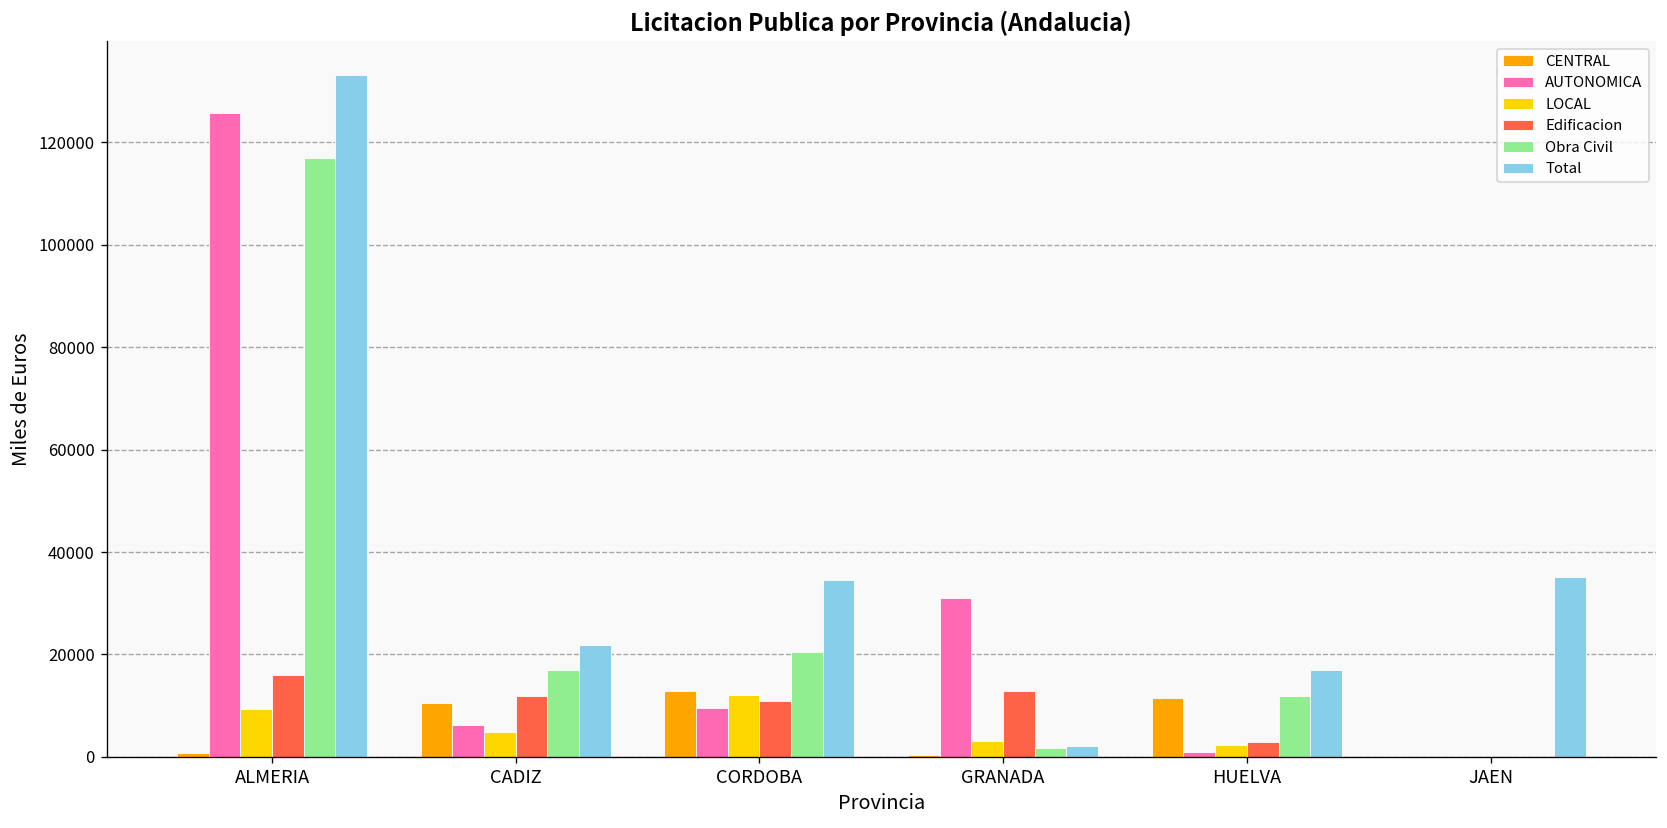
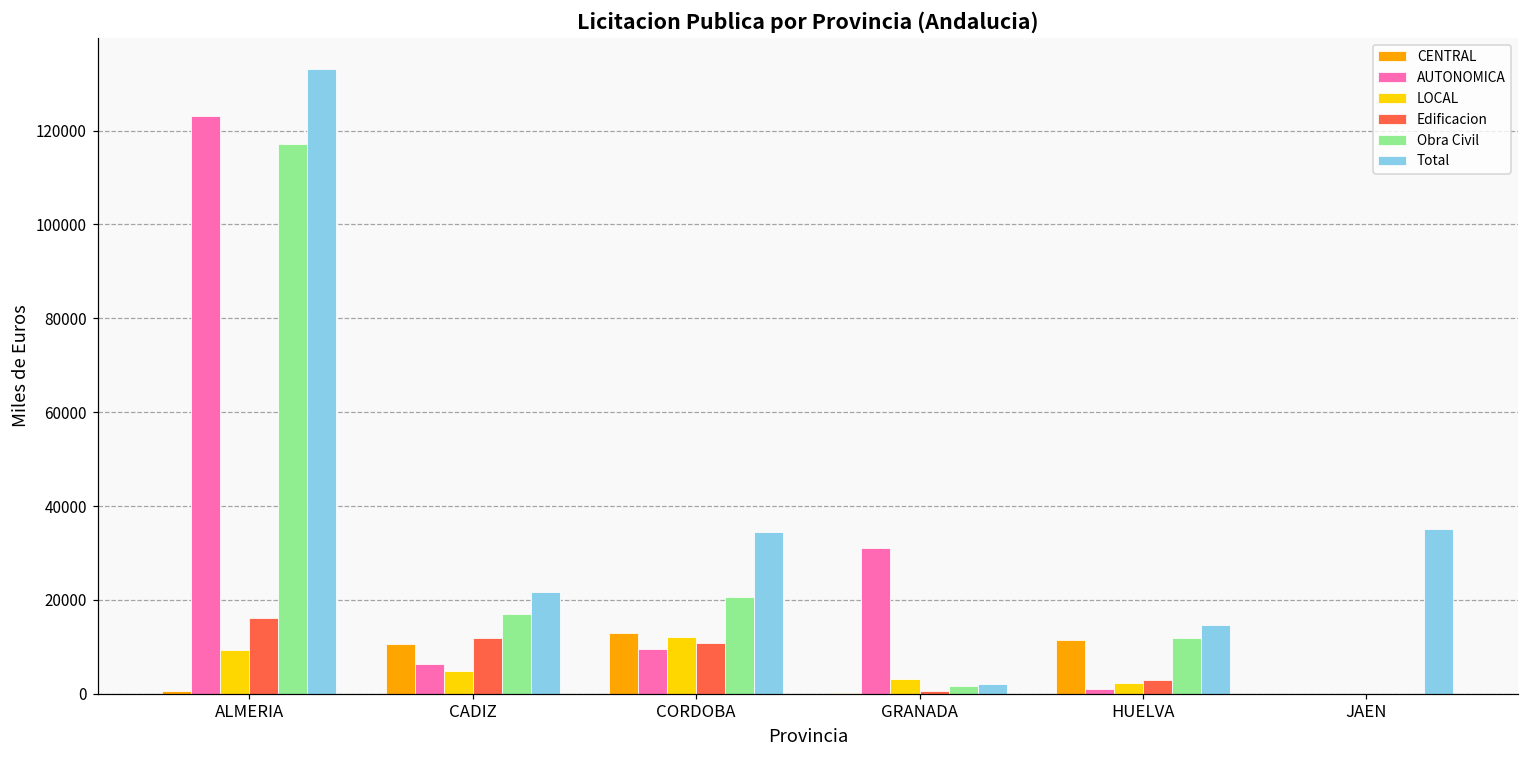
  {
    "AUTONOMICA": {
-     "ALMERIA": 126000,
+     "ALMERIA": 123000,
      "CADIZ": 6000,
      "CORDOBA": 10000,
      "GRANADA": 31000,
      "HUELVA": 1000,
      "JAEN": 0
    },
    "Edificacion": {
      "ALMERIA": 16000,
      "CADIZ": 12000,
      "CORDOBA": 11000,
-     "GRANADA": 13000,
+     "GRANADA": 1000,
      "HUELVA": 3000,
      "JAEN": 0
    },
    "Obra Civil": {
      "ALMERIA": 117000,
      "CADIZ": 17000,
      "CORDOBA": 21000,
      "GRANADA": 2000,
      "HUELVA": 12000,
      "JAEN": 0
    },
    "Total": {
      "ALMERIA": 133000,
      "CADIZ": 22000,
      "CORDOBA": 34000,
      "GRANADA": 2000,
-     "HUELVA": 17000,
+     "HUELVA": 15000,
      "JAEN": 35000
    }
  }
